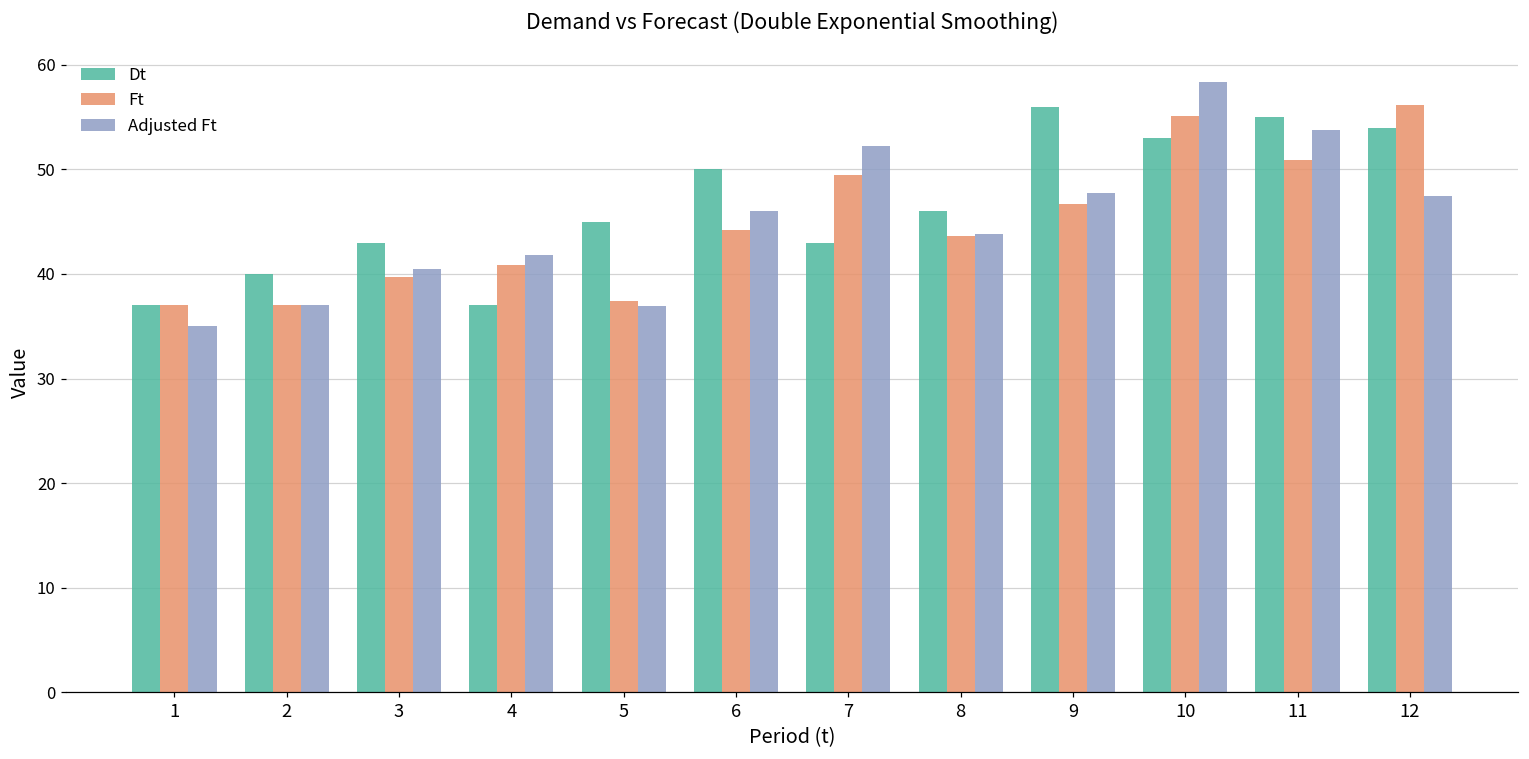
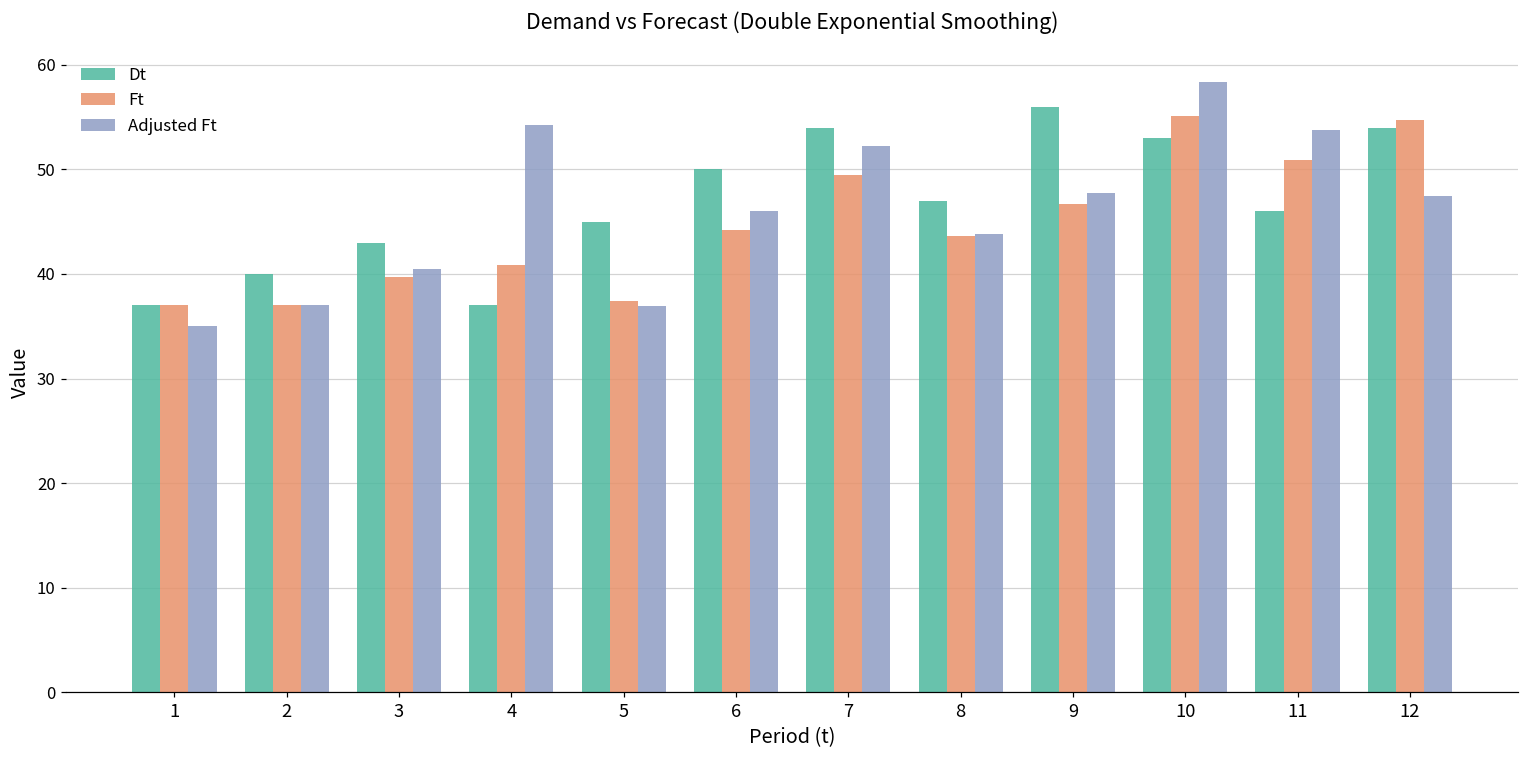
  {
    "Dt": {
      "1": 37,
      "2": 40,
      "3": 43,
      "4": 37,
      "5": 45,
      "6": 50,
-     "7": 43,
-     "8": 46,
+     "7": 54,
+     "8": 47,
      "9": 56,
      "10": 53,
-     "11": 55,
+     "11": 46,
      "12": 54
    },
    "Ft": {
      "1": 37,
      "2": 37,
      "3": 40,
      "4": 41,
      "5": 37,
      "6": 44,
      "7": 49,
      "8": 44,
      "9": 47,
      "10": 55,
      "11": 51,
-     "12": 56
+     "12": 55
    },
    "Adjusted Ft": {
      "1": 35,
      "2": 37,
      "3": 41,
-     "4": 42,
+     "4": 54,
      "5": 37,
      "6": 46,
      "7": 52,
      "8": 44,
      "9": 48,
      "10": 58,
      "11": 54,
      "12": 47
    }
  }
